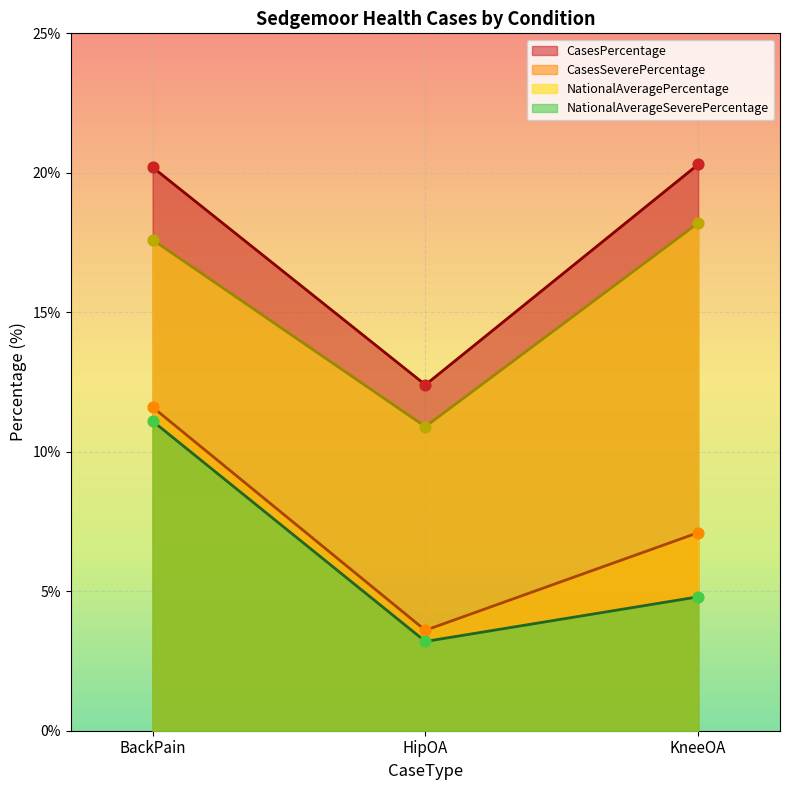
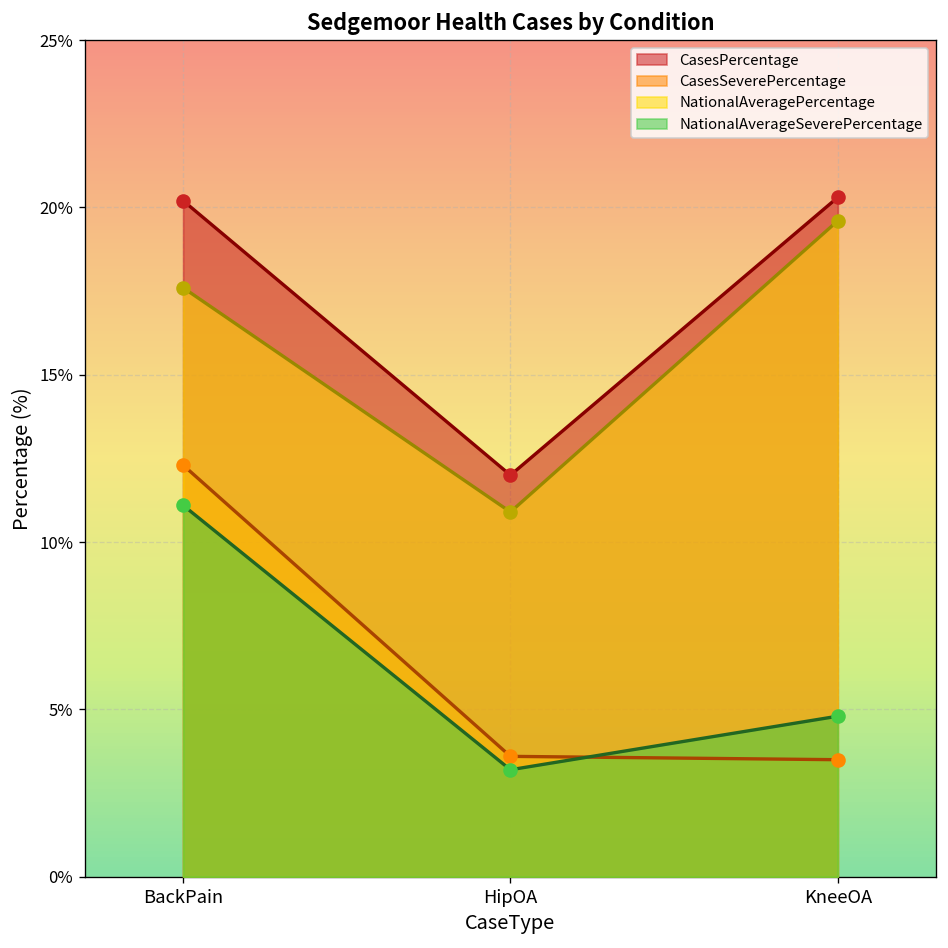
  {
    "CasesPercentage": {
      "BackPain": "20.2%",
-     "HipOA": "12.4%",
+     "HipOA": "12.0%",
      "KneeOA": "20.3%"
    },
    "CasesSeverePercentage": {
-     "BackPain": "11.6%",
+     "BackPain": "12.3%",
      "HipOA": "3.6%",
-     "KneeOA": "7.1%"
+     "KneeOA": "3.5%"
    },
    "NationalAveragePercentage": {
      "BackPain": "17.6%",
      "HipOA": "10.9%",
-     "KneeOA": "18.2%"
+     "KneeOA": "19.6%"
    },
    "NationalAverageSeverePercentage": {
      "BackPain": "11.1%",
      "HipOA": "3.2%",
      "KneeOA": "4.8%"
    }
  }
